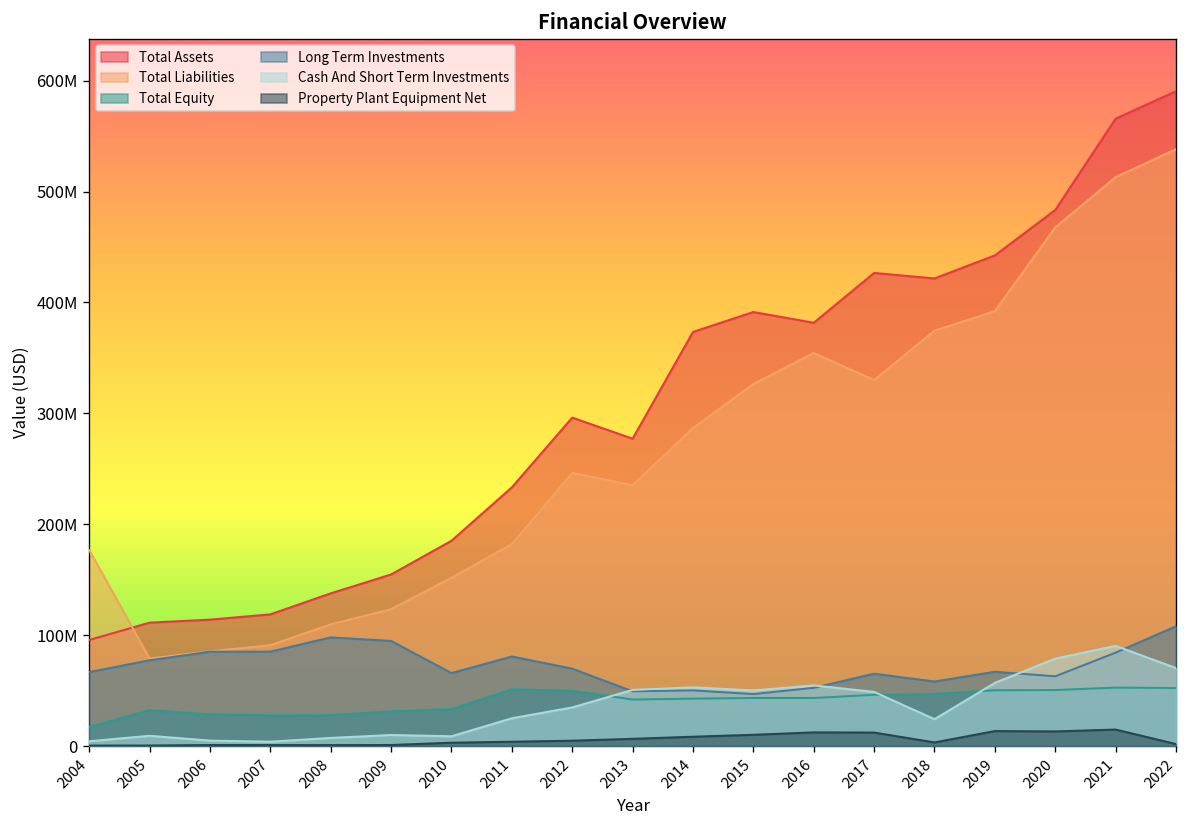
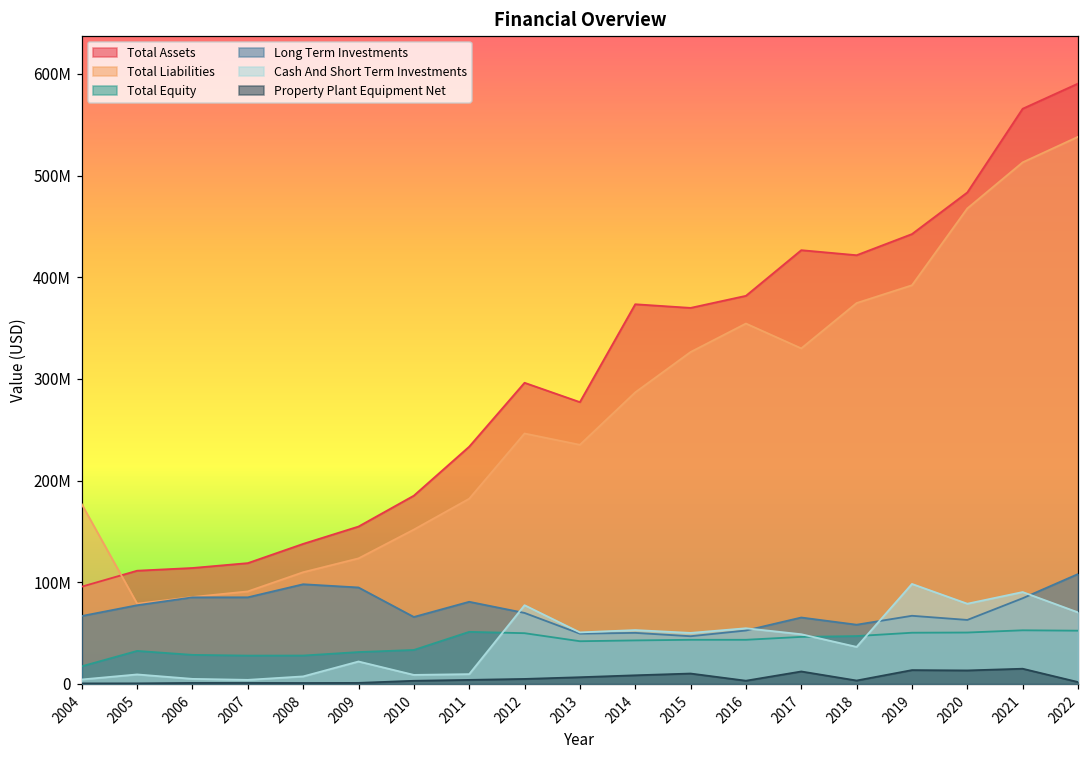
  {
    "Total Assets": {
      "2004": 100000000,
      "2005": 110000000,
      "2006": 110000000,
      "2007": 120000000,
      "2008": 140000000,
      "2009": 150000000,
      "2010": 190000000,
      "2011": 230000000,
      "2012": 300000000,
      "2013": 280000000,
      "2014": 370000000,
-     "2015": 390000000,
+     "2015": 370000000,
      "2016": 380000000,
      "2017": 430000000,
      "2018": 420000000,
      "2019": 440000000,
      "2020": 480000000,
      "2021": 570000000,
      "2022": 590000000
    },
    "Total Liabilities": {
      "2004": 180000000,
      "2007": 90000000,
      "2008": 110000000,
      "2009": 120000000,
      "2010": 150000000,
      "2011": 180000000,
      "2012": 250000000,
      "2013": 240000000,
      "2014": 290000000,
      "2015": 330000000,
      "2016": 350000000,
      "2017": 330000000,
      "2018": 370000000,
      "2019": 390000000,
      "2020": 470000000,
      "2021": 510000000,
      "2022": 540000000
    },
    "Cash And Short Term Investments": {
      "2004": 0,
      "2005": 10000000,
      "2006": 0,
      "2007": 0,
      "2008": 10000000,
-     "2009": 10000000,
+     "2009": 20000000,
      "2010": 10000000,
-     "2011": 30000000,
-     "2012": 30000000,
+     "2011": 10000000,
+     "2012": 80000000,
      "2015": 50000000,
-     "2018": 20000000,
-     "2019": 60000000,
+     "2018": 40000000,
+     "2019": 100000000,
      "2020": 80000000,
      "2021": 90000000,
      "2022": 70000000
    },
    "Property Plant Equipment Net": {
      "2004": 0,
      "2005": 0,
      "2006": 0,
      "2007": 0,
      "2008": 0,
      "2009": 0,
      "2010": 0,
      "2011": 0,
      "2012": 0,
      "2013": 10000000,
      "2014": 10000000,
      "2015": 10000000,
-     "2016": 10000000,
+     "2016": 0,
      "2017": 10000000,
      "2018": 0,
      "2019": 10000000,
      "2020": 10000000,
      "2021": 10000000,
      "2022": 0
    }
  }
